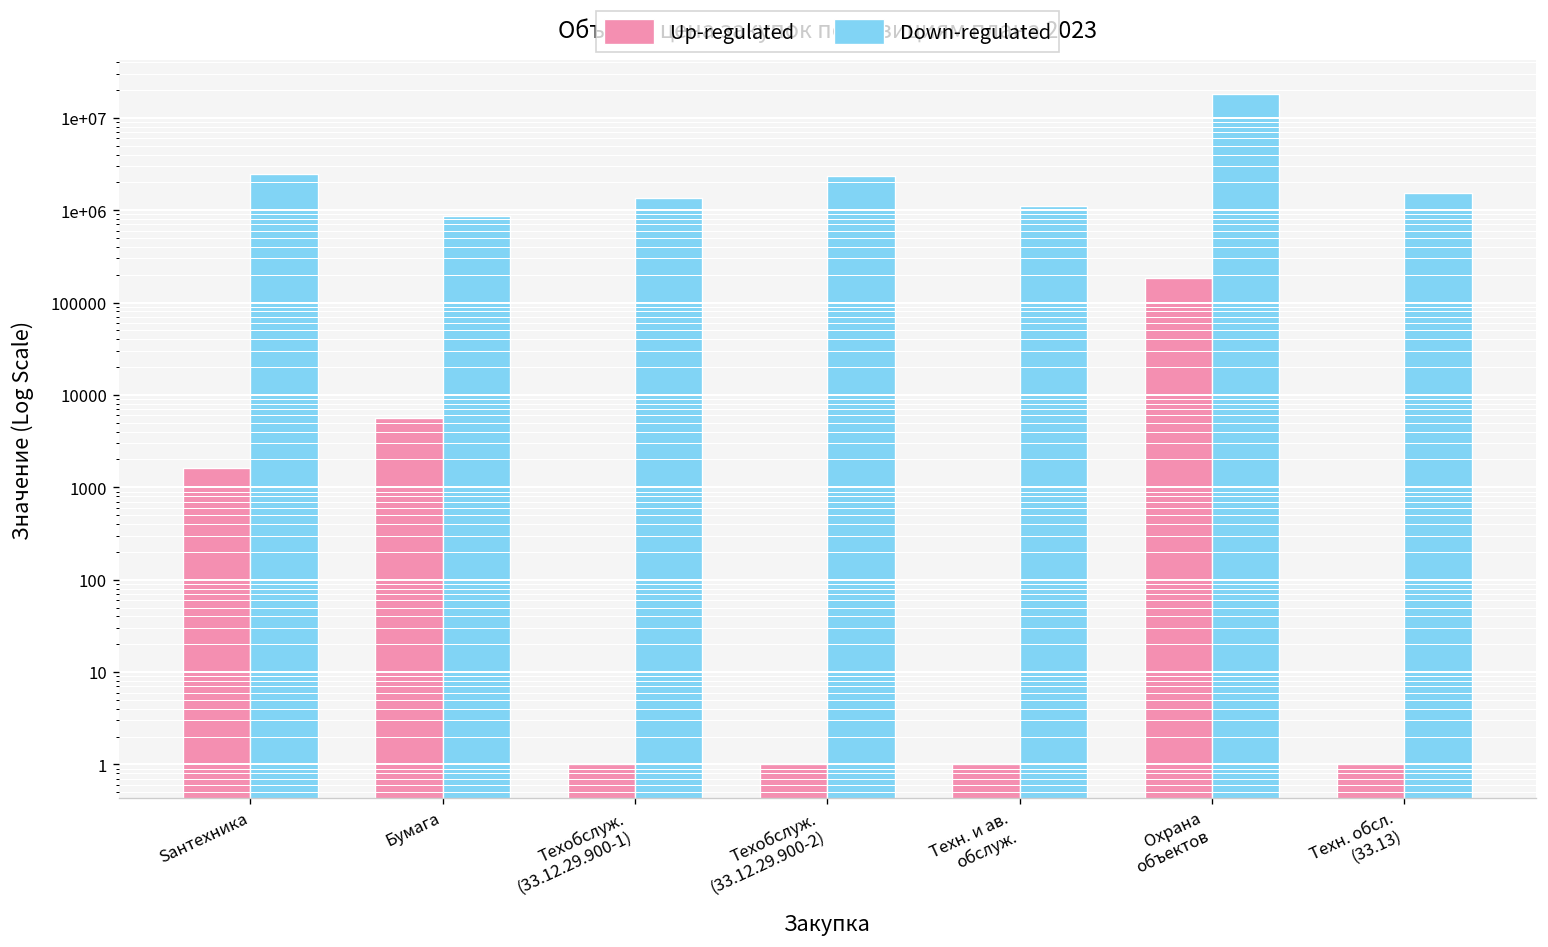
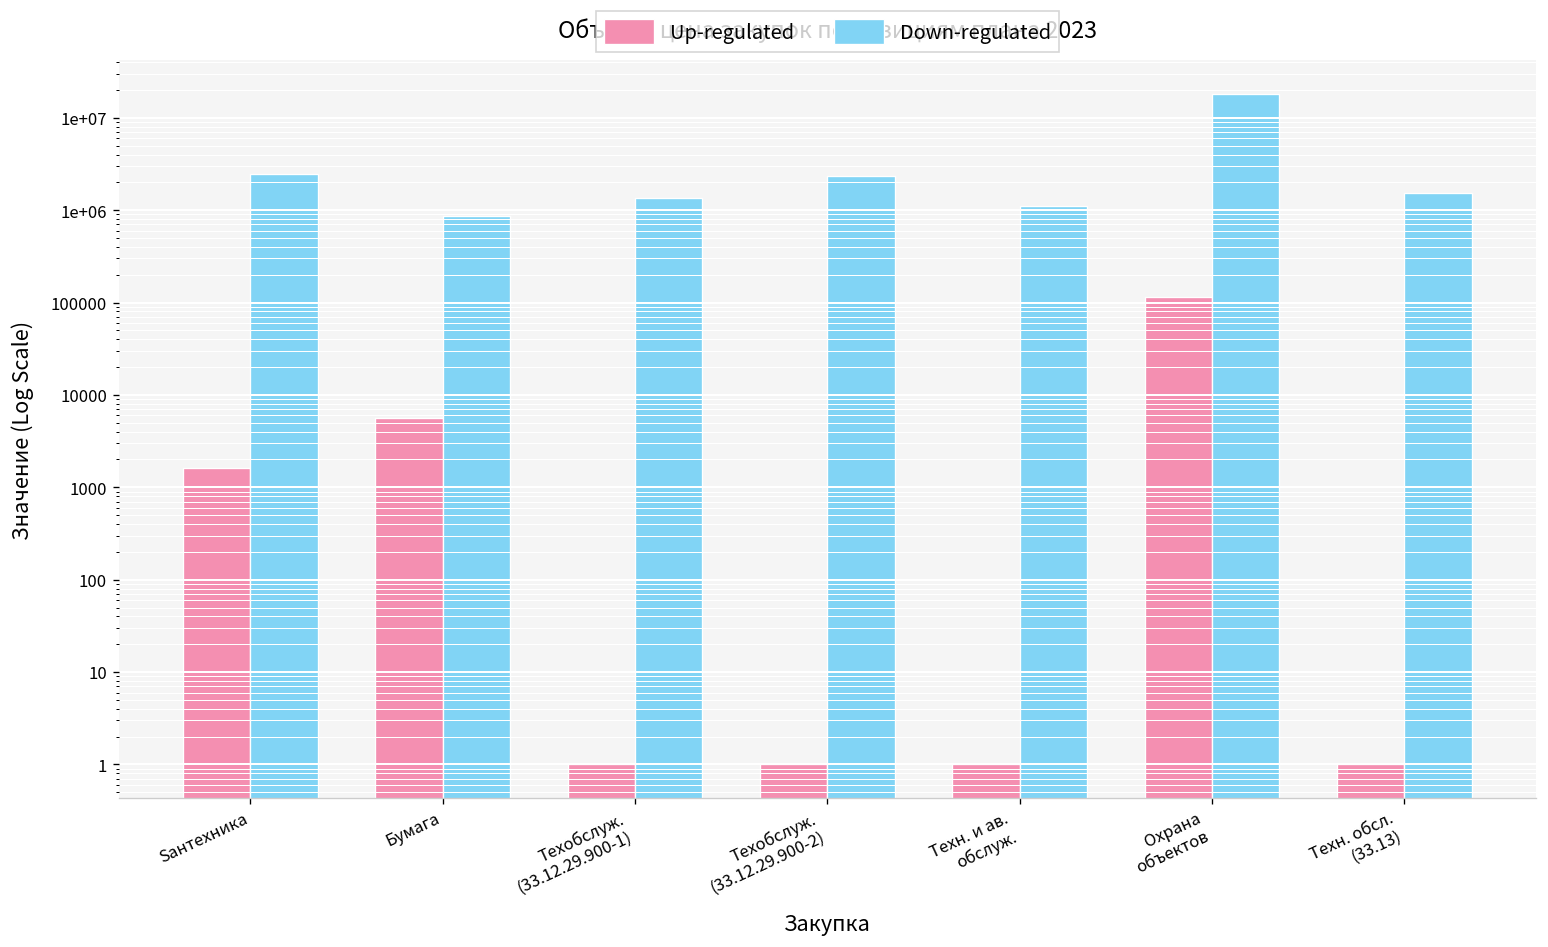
  {
    "Up-regulated": {
      "Sантехника": 1600,
      "Бумага": 6000,
      "Техобслуж. (33.12.29.900-1)": 1,
      "Техобслуж. (33.12.29.900-2)": 1,
      "Техн. и ав. обслуж.": 1,
-     "Охрана объектов": 190000,
+     "Охрана объектов": 110000,
      "Техн. обсл. (33.13)": 1
    },
    "Down-regulated": {
      "Sантехника": 2500000,
      "Бумага": 900000,
      "Техобслуж. (33.12.29.900-1)": 1300000,
      "Техобслуж. (33.12.29.900-2)": 2400000,
      "Техн. и ав. обслуж.": 1100000,
      "Охрана объектов": 18000000,
      "Техн. обсл. (33.13)": 1500000
    }
  }
